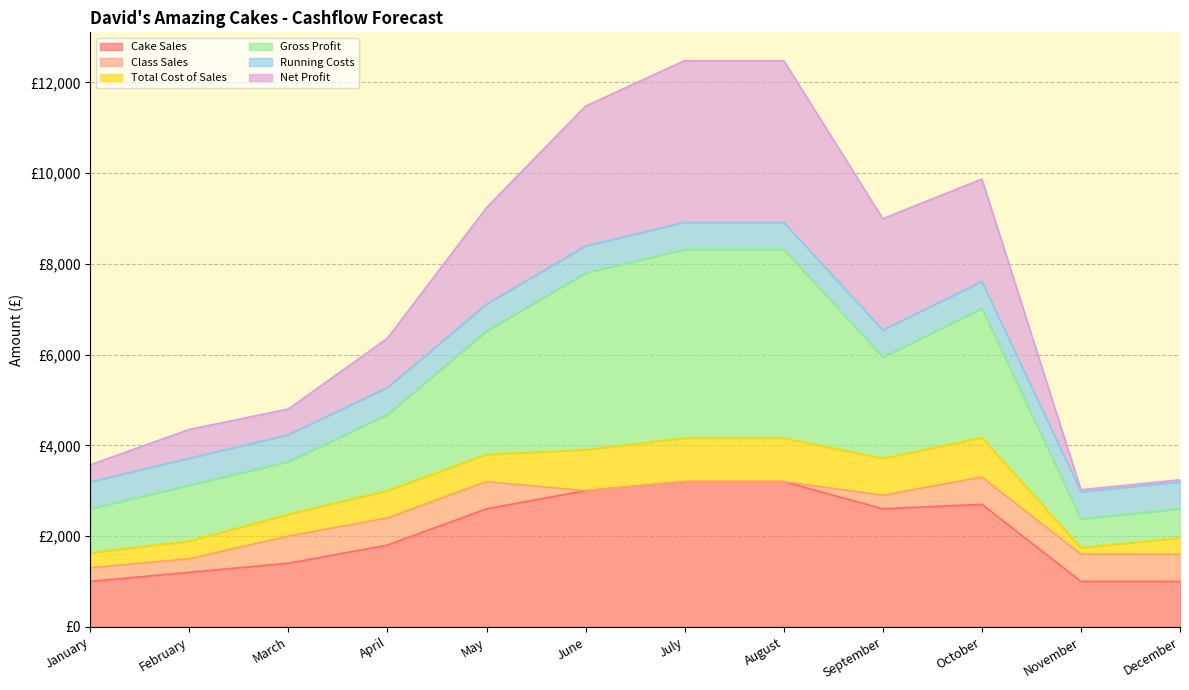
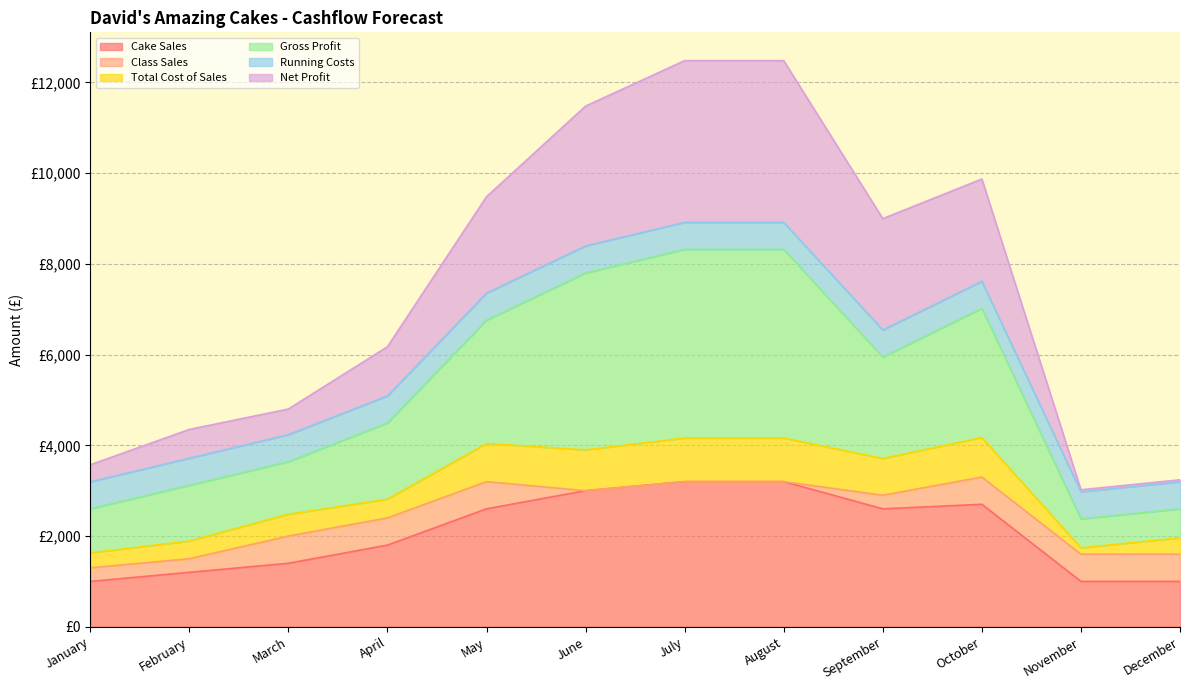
  {
    "Total Cost of Sales": {
      "January": "£300",
      "February": "£400",
      "March": "£500",
-     "April": "£600",
-     "May": "£600",
+     "April": "£400",
+     "May": "£800",
      "June": "£900",
      "July": "£1,000",
      "August": "£1,000",
      "September": "£800",
      "October": "£900",
      "November": "£100",
      "December": "£400"
    },
    "Gross Profit": {
      "January": "£1,000",
      "February": "£1,200",
      "March": "£1,200",
      "April": "£1,700",
      "May": "£2,700",
      "June": "£3,900",
      "July": "£4,200",
      "August": "£4,200",
      "September": "£2,200",
      "October": "£2,900",
      "November": "£600",
      "December": "£600"
    },
    "Running Costs": {
      "January": "£600",
      "February": "£600",
      "March": "£600",
      "April": "£600",
      "May": "£600",
      "June": "£600",
      "July": "£600",
      "August": "£600",
      "September": "£600",
      "October": "£600"
    },
    "Net Profit": {
      "January": "£400",
      "February": "£600",
      "March": "£600",
      "April": "£1,100",
      "May": "£2,100",
      "June": "£3,100",
      "July": "£3,600",
      "August": "£3,600",
      "September": "£2,500",
      "October": "£2,300"
    }
  }
